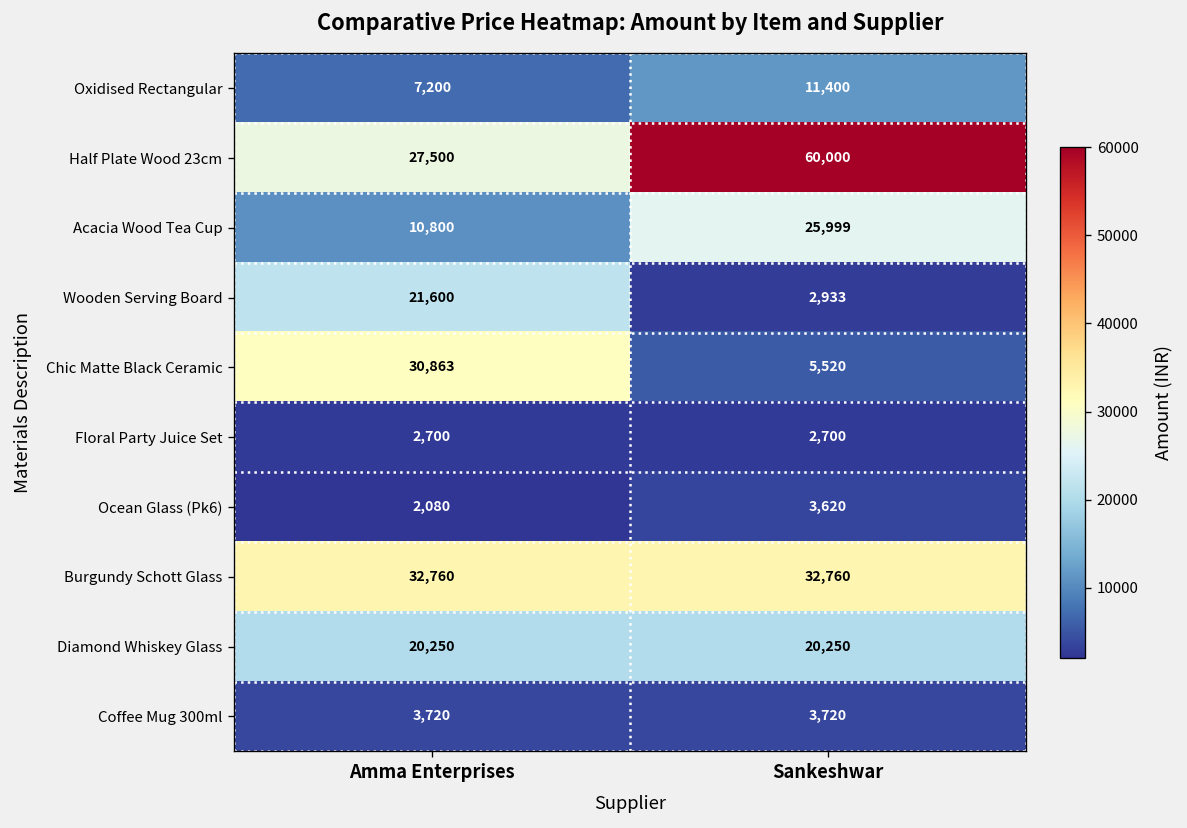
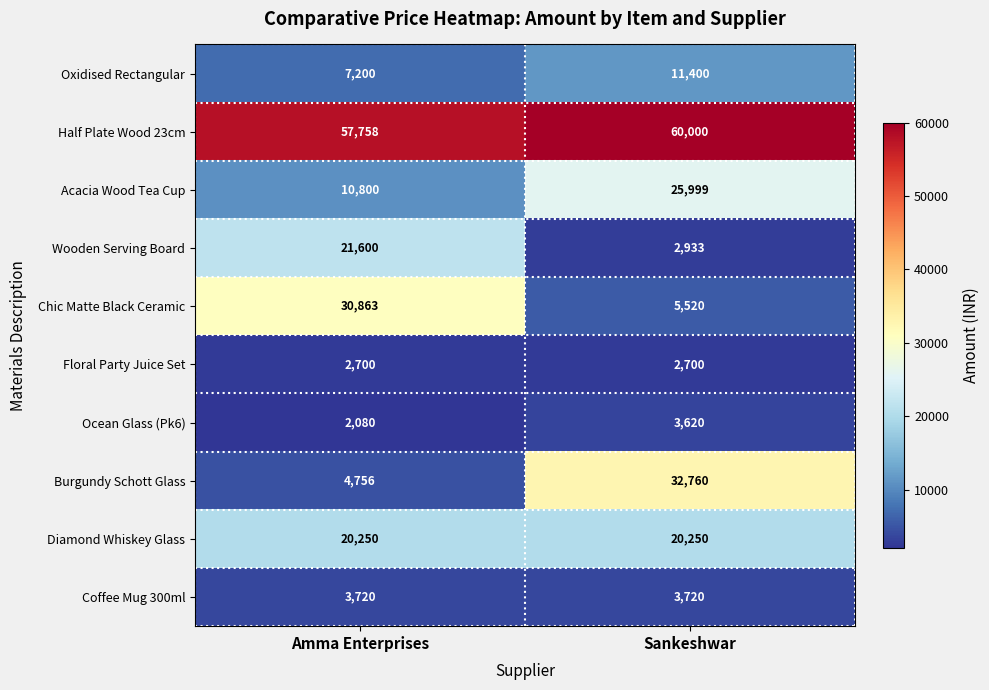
  {
    "Oxidised Rectangular": {
      "Amma Enterprises": "7,200",
      "Sankeshwar": "11,400"
    },
    "Half Plate Wood 23cm": {
-     "Amma Enterprises": "27,500",
+     "Amma Enterprises": "57,758",
      "Sankeshwar": "60,000"
    },
    "Acacia Wood Tea Cup": {
      "Amma Enterprises": "10,800",
      "Sankeshwar": "25,999"
    },
    "Wooden Serving Board": {
      "Amma Enterprises": "21,600",
      "Sankeshwar": "2,933"
    },
    "Chic Matte Black Ceramic": {
      "Amma Enterprises": "30,863",
      "Sankeshwar": "5,520"
    },
    "Floral Party Juice Set": {
      "Amma Enterprises": "2,700",
      "Sankeshwar": "2,700"
    },
    "Ocean Glass (Pk6)": {
      "Amma Enterprises": "2,080",
      "Sankeshwar": "3,620"
    },
    "Burgundy Schott Glass": {
-     "Amma Enterprises": "32,760",
+     "Amma Enterprises": "4,756",
      "Sankeshwar": "32,760"
    },
    "Diamond Whiskey Glass": {
      "Amma Enterprises": "20,250",
      "Sankeshwar": "20,250"
    },
    "Coffee Mug 300ml": {
      "Amma Enterprises": "3,720",
      "Sankeshwar": "3,720"
    }
  }
